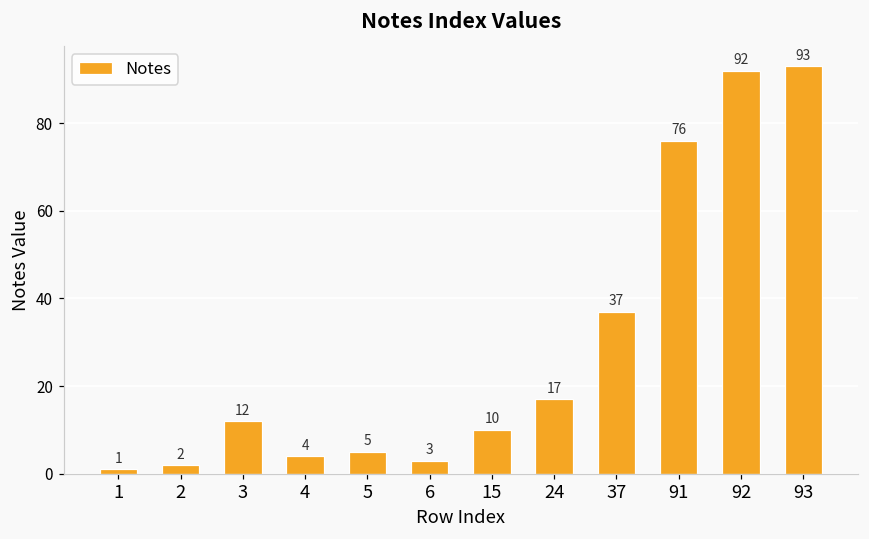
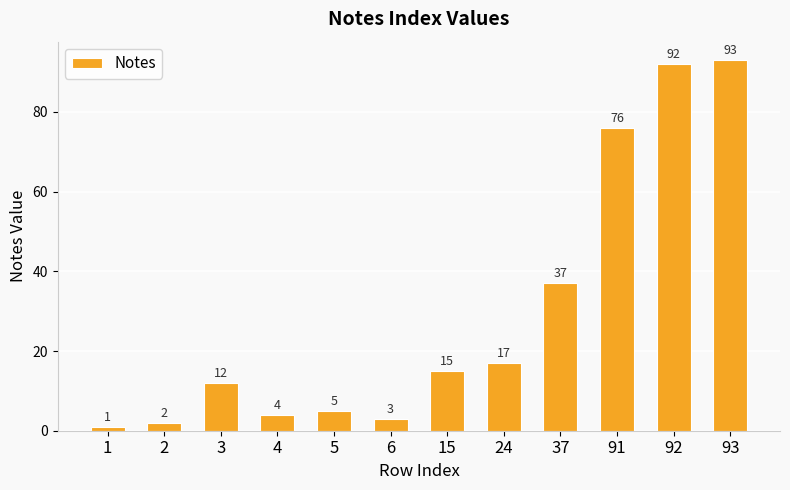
  {
    "1": 1,
    "2": 2,
    "3": 12,
    "4": 4,
    "5": 5,
    "6": 3,
-   "15": 10,
+   "15": 15,
    "24": 17,
    "37": 37,
    "91": 76,
    "92": 92,
    "93": 93
  }
